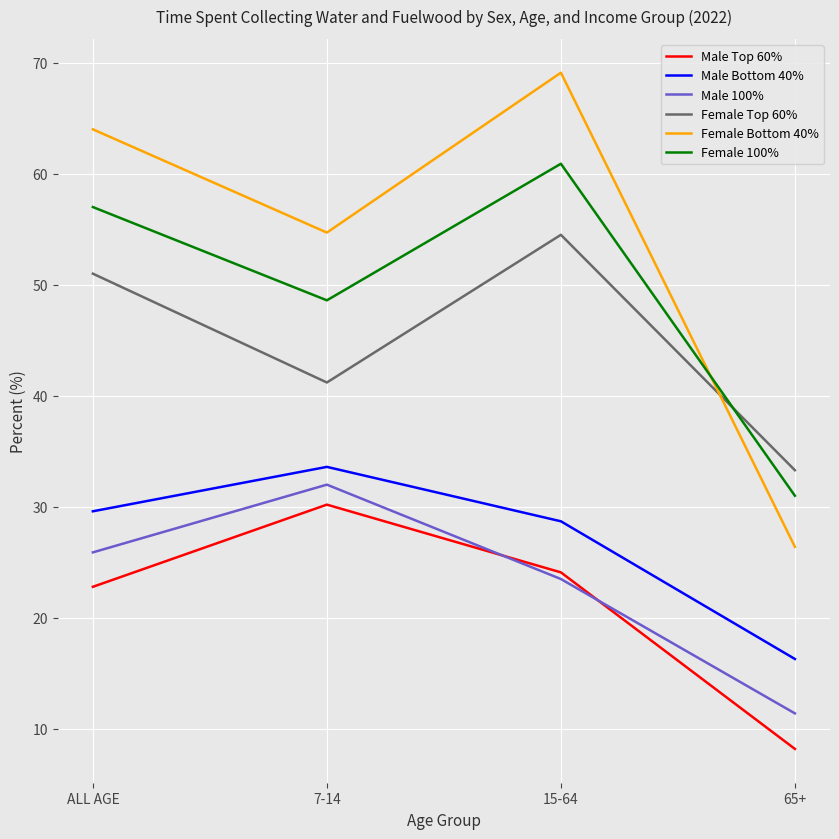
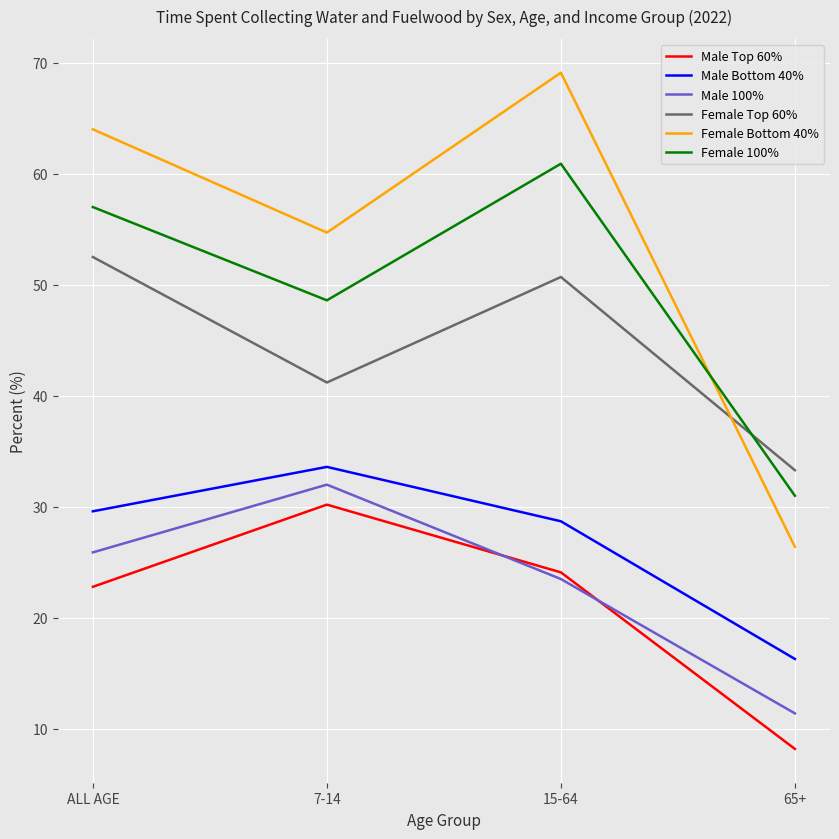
  {
    "Male Top 60%": {
      "ALL AGE": 22.8,
      "7-14": 30.2,
      "15-64": 24.1,
      "65+": 8.2
    },
    "Male Bottom 40%": {
      "ALL AGE": 29.6,
      "7-14": 33.6,
      "15-64": 28.7,
      "65+": 16.3
    },
    "Male 100%": {
      "ALL AGE": 25.9,
      "7-14": 32.0,
      "15-64": 23.5,
      "65+": 11.4
    },
    "Female Top 60%": {
-     "ALL AGE": 51.0,
+     "ALL AGE": 52.5,
      "7-14": 41.2,
-     "15-64": 54.5,
+     "15-64": 50.7,
      "65+": 33.3
    },
    "Female Bottom 40%": {
      "ALL AGE": 64.0,
      "7-14": 54.7,
      "15-64": 69.1,
      "65+": 26.4
    },
    "Female 100%": {
      "ALL AGE": 57.0,
      "7-14": 48.6,
      "15-64": 60.9,
      "65+": 31.0
    }
  }
